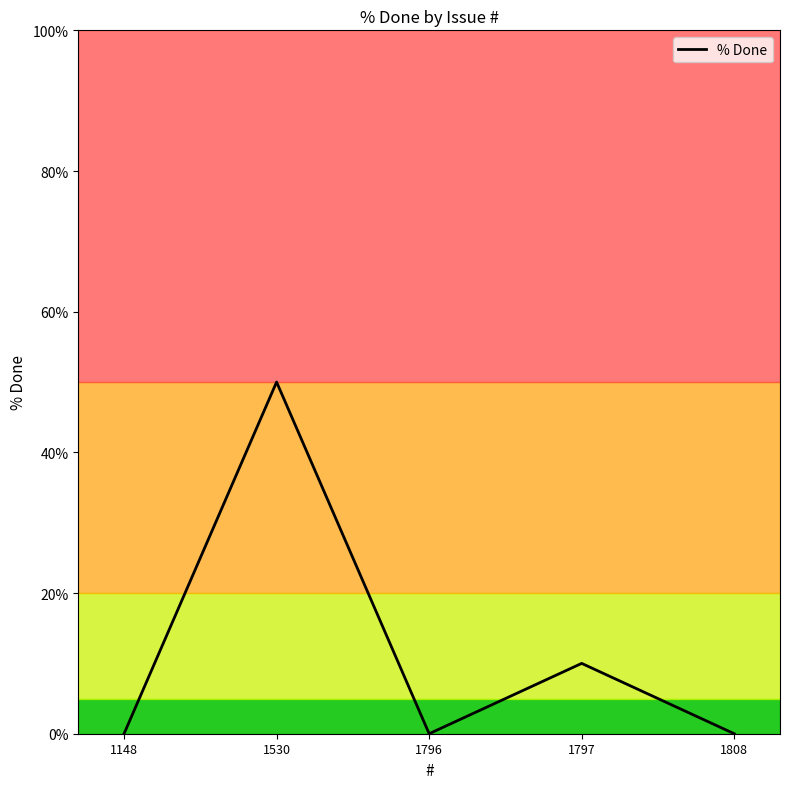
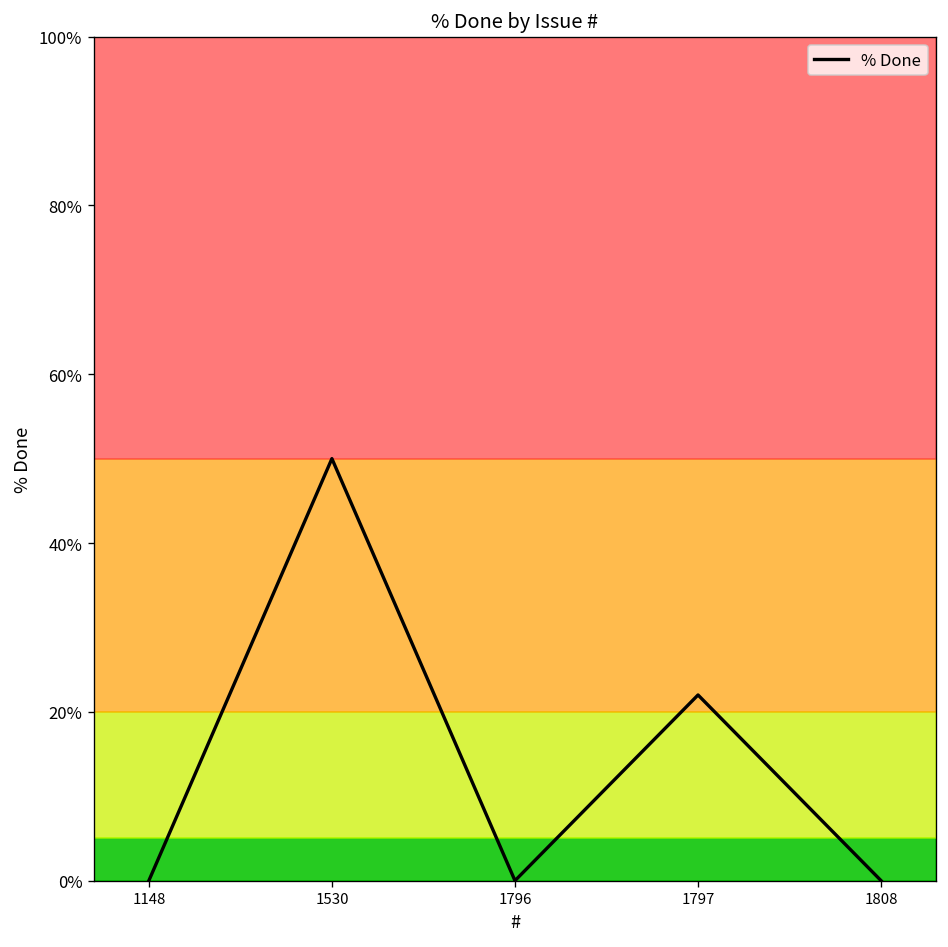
  {
    "1148": "0%",
    "1530": "50%",
    "1796": "0%",
-   "1797": "10%",
+   "1797": "22%",
    "1808": "0%"
  }
